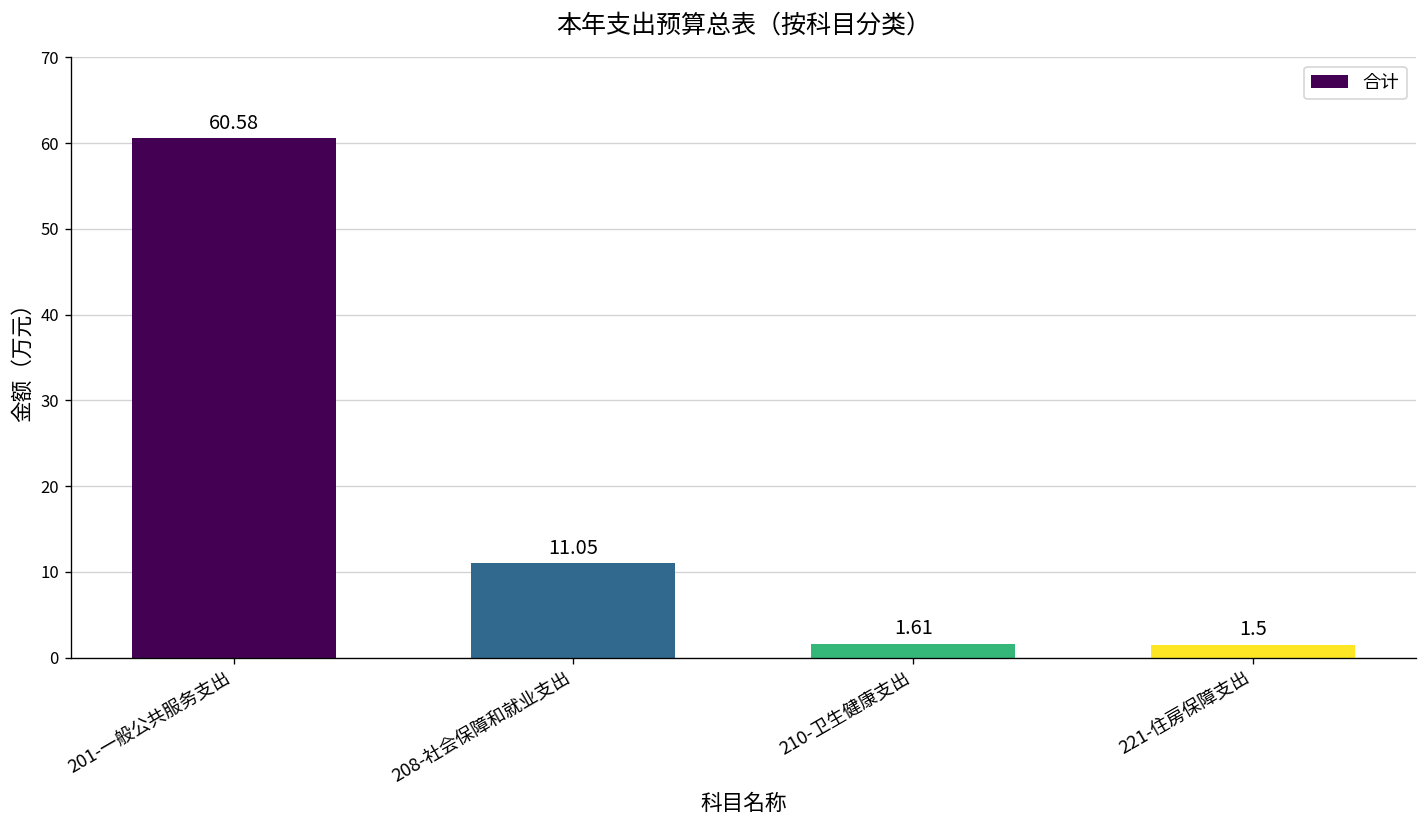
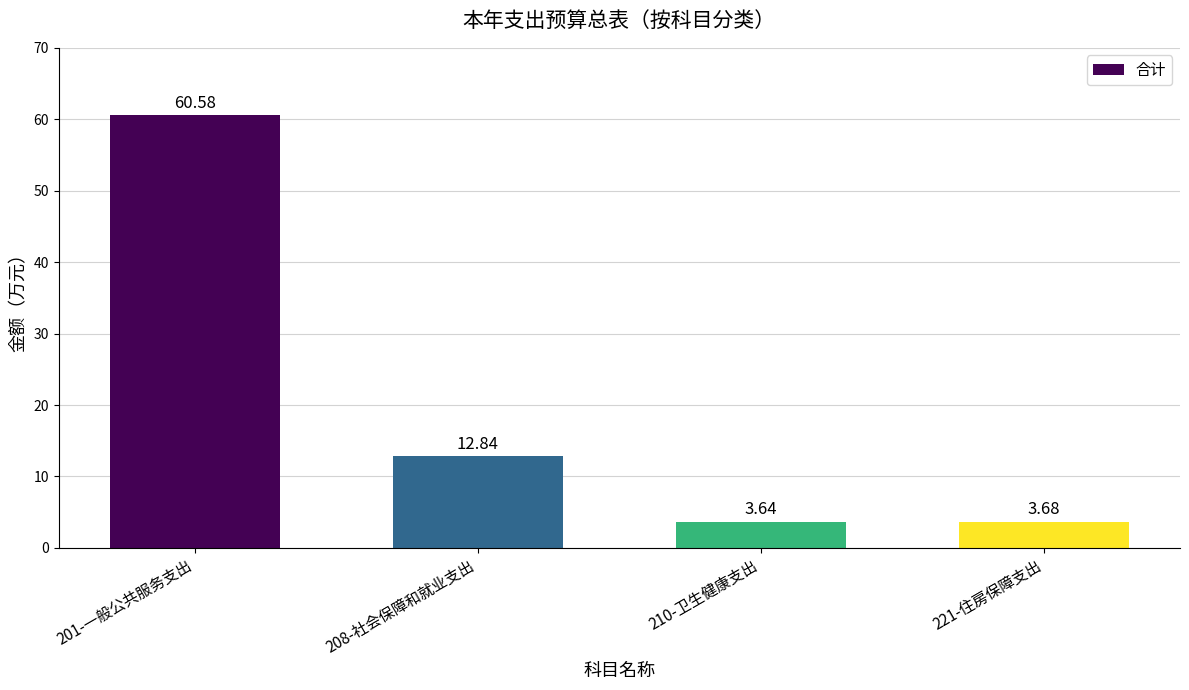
  {
    "201-一般公共服务支出": 60.58,
-   "208-社会保障和就业支出": 11.05,
-   "210-卫生健康支出": 1.61,
-   "221-住房保障支出": 1.5
+   "208-社会保障和就业支出": 12.84,
+   "210-卫生健康支出": 3.64,
+   "221-住房保障支出": 3.68
  }
